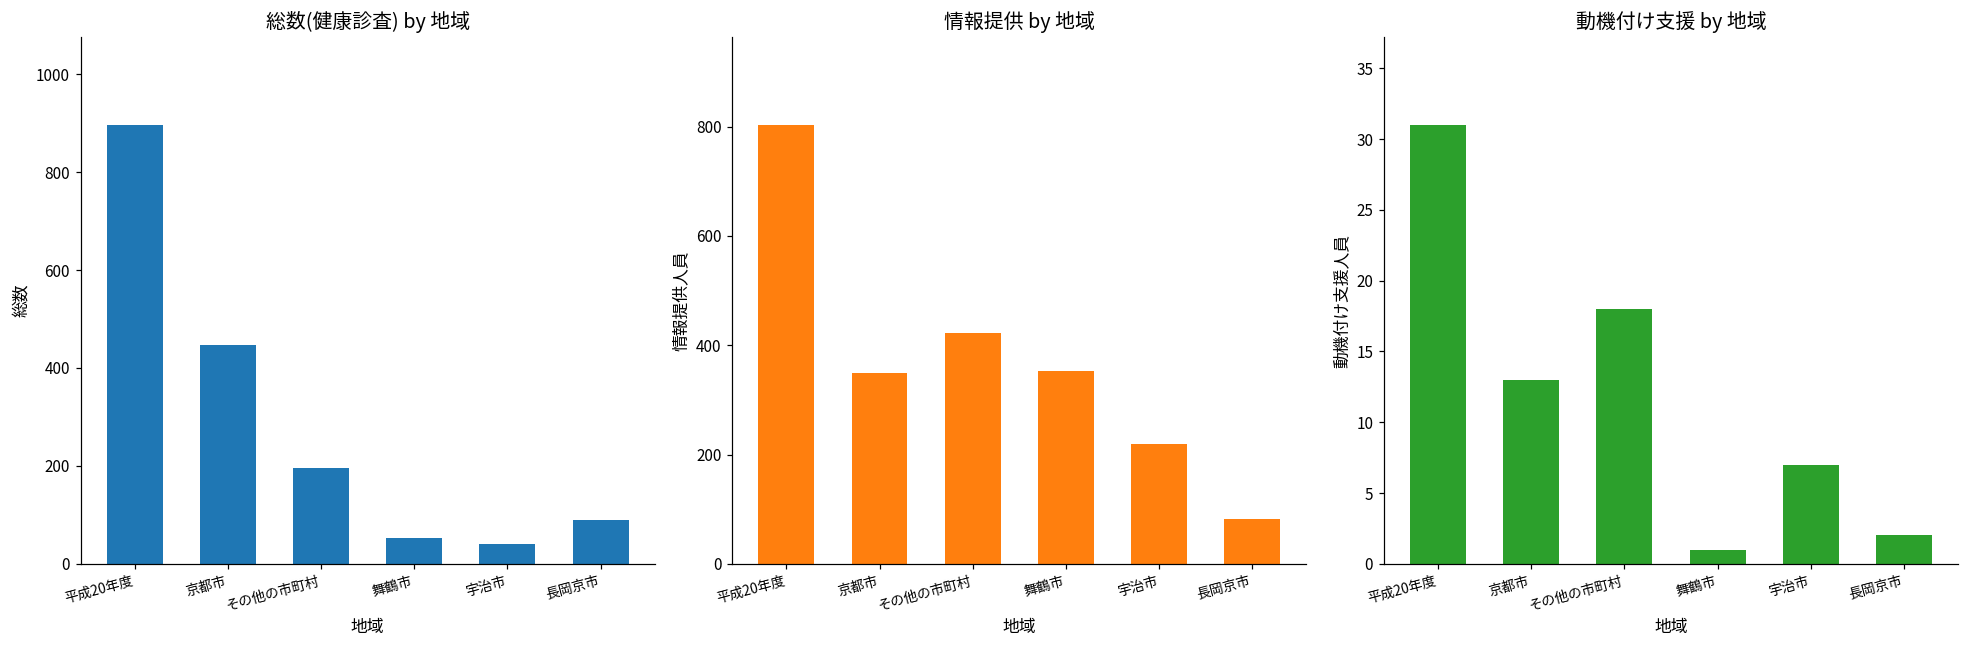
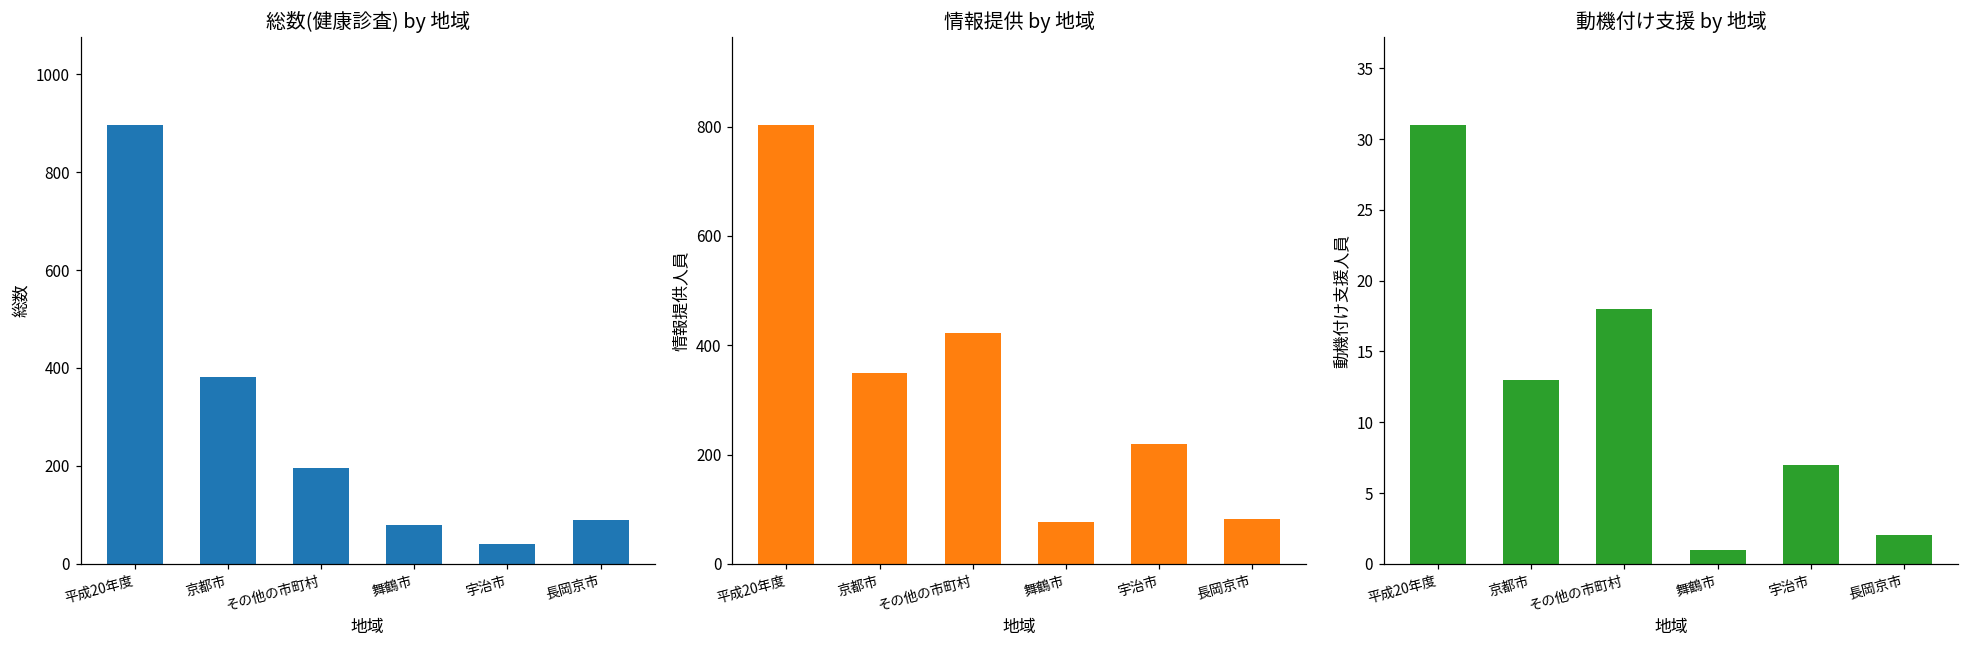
  {
    "総数(健康診査) by 地域": {
      "平成20年度": 900,
-     "京都市": 450,
+     "京都市": 380,
      "その他の市町村": 200,
-     "舞鶴市": 50,
+     "舞鶴市": 80,
      "宇治市": 40,
      "長岡京市": 90
    },
    "情報提供 by 地域": {
      "平成20年度": 800,
      "京都市": 350,
      "その他の市町村": 420,
-     "舞鶴市": 350,
+     "舞鶴市": 80,
      "宇治市": 220,
      "長岡京市": 80
    },
    "動機付け支援 by 地域": {
      "平成20年度": 31.0,
      "京都市": 13.0,
      "その他の市町村": 18.0,
      "舞鶴市": 1.0,
      "宇治市": 7.0,
      "長岡京市": 2.0
    }
  }
